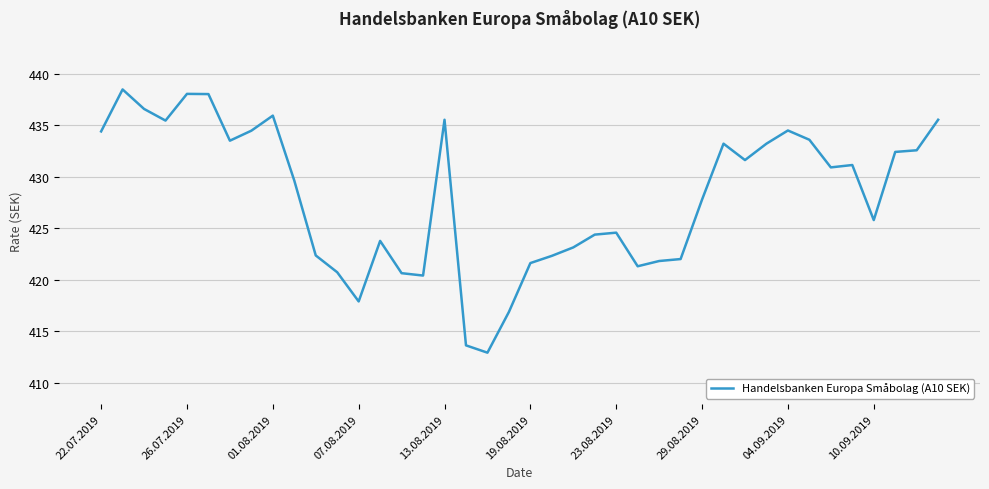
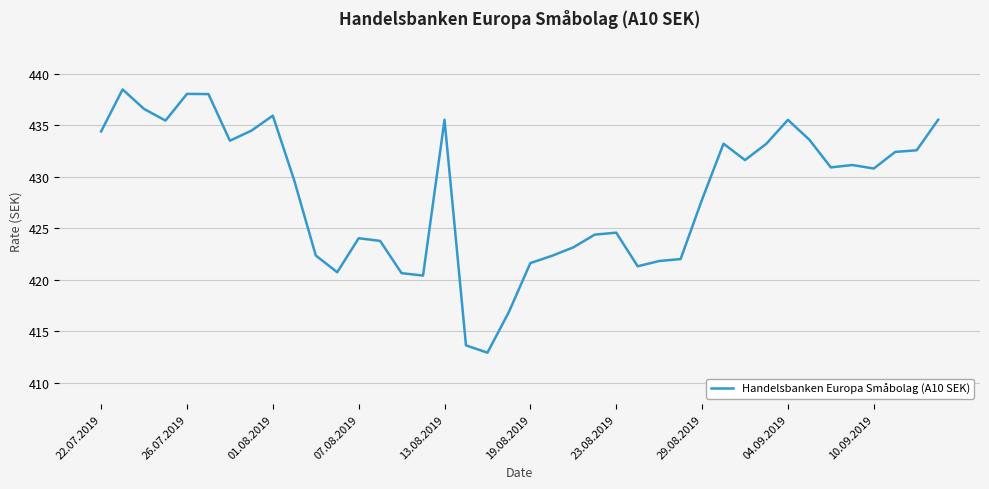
  {
    "22.07.2019": 434.4,
    "26.07.2019": 438.0,
    "01.08.2019": 435.9,
-   "07.08.2019": 417.9,
+   "07.08.2019": 424.0,
    "13.08.2019": 435.5,
    "19.08.2019": 421.6,
    "23.08.2019": 424.6,
    "29.08.2019": 427.8,
-   "04.09.2019": 434.5,
-   "10.09.2019": 425.8
+   "04.09.2019": 435.5,
+   "10.09.2019": 430.8
  }
